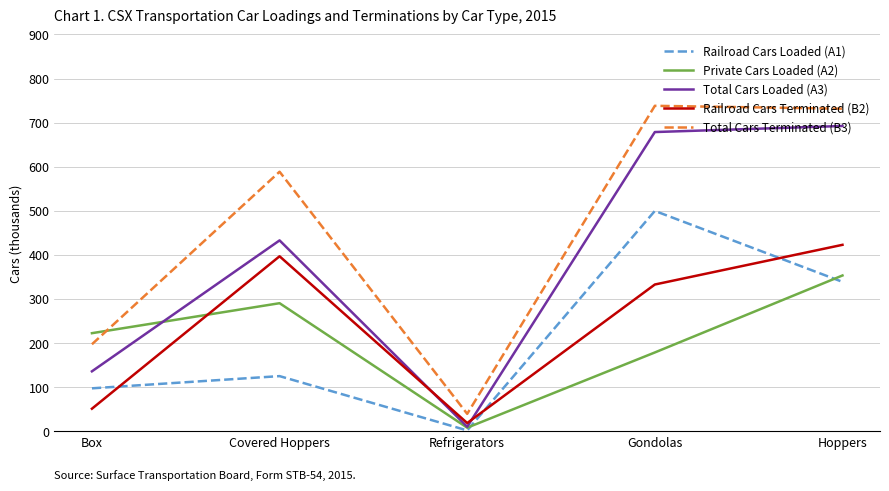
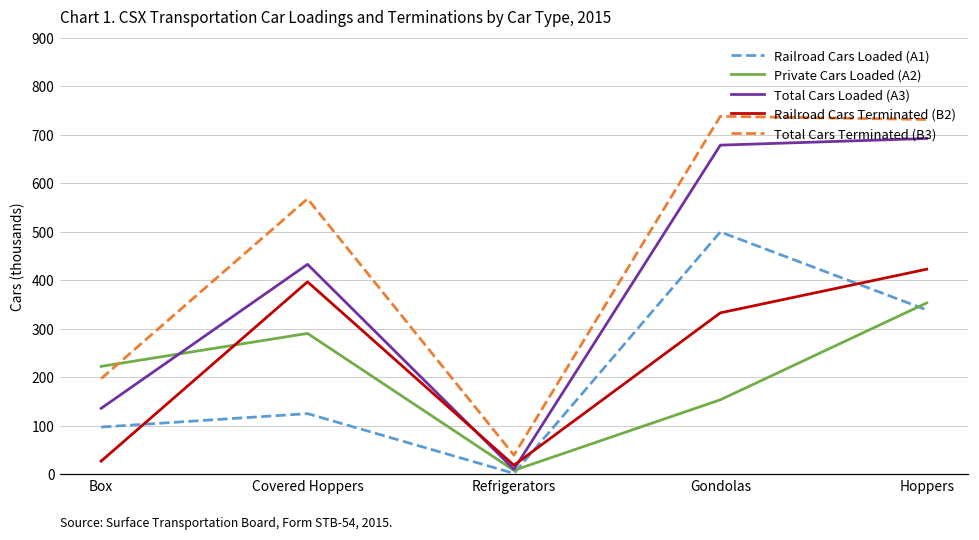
  {
    "Railroad Cars Loaded (A1)": {
      "Box": 100,
      "Covered Hoppers": 130,
      "Refrigerators": 0,
      "Gondolas": 500,
      "Hoppers": 340
    },
    "Private Cars Loaded (A2)": {
      "Box": 220,
      "Covered Hoppers": 290,
-     "Gondolas": 180,
+     "Gondolas": 150,
      "Hoppers": 350
    },
    "Total Cars Loaded (A3)": {
      "Box": 140,
      "Covered Hoppers": 430,
      "Gondolas": 680,
      "Hoppers": 690
    },
    "Railroad Cars Terminated (B2)": {
-     "Box": 50,
+     "Box": 30,
      "Covered Hoppers": 400,
      "Refrigerators": 20,
      "Gondolas": 330,
      "Hoppers": 420
    },
    "Total Cars Terminated (B3)": {
      "Box": 200,
-     "Covered Hoppers": 590,
+     "Covered Hoppers": 570,
      "Refrigerators": 40,
      "Gondolas": 740,
      "Hoppers": 730
    }
  }
